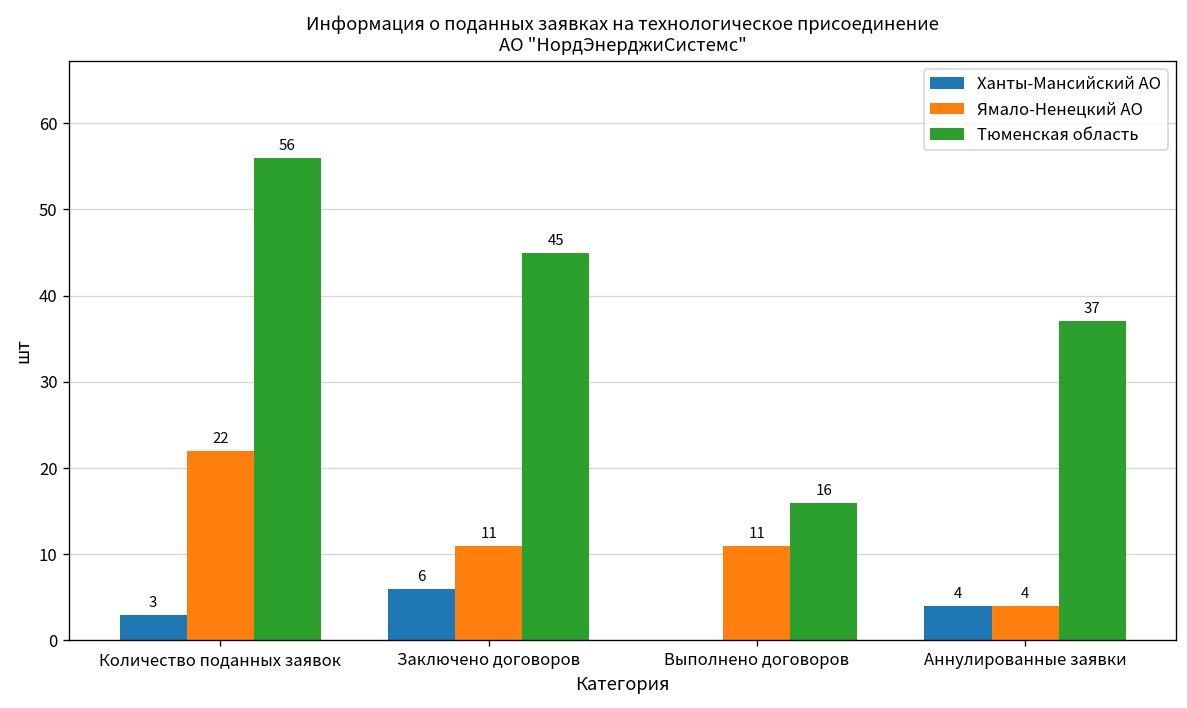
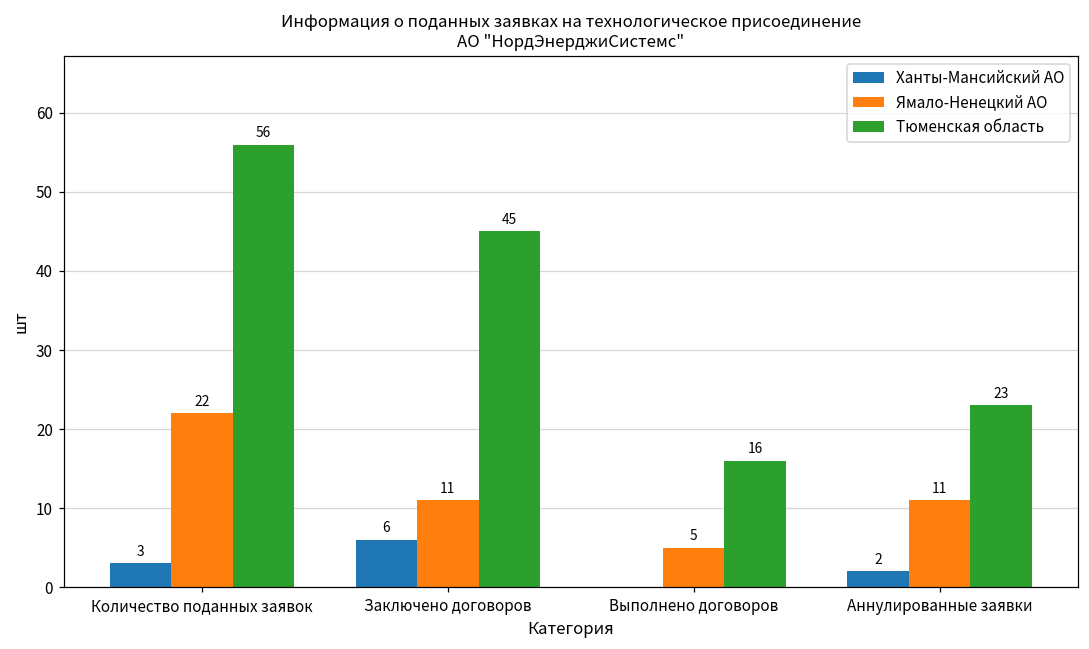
  {
    "Ханты-Мансийский АО": {
      "Количество поданных заявок": 3,
      "Заключено договоров": 6,
-     "Аннулированные заявки": 4
+     "Аннулированные заявки": 2
    },
    "Ямало-Ненецкий АО": {
      "Количество поданных заявок": 22,
      "Заключено договоров": 11,
-     "Выполнено договоров": 11,
-     "Аннулированные заявки": 4
+     "Выполнено договоров": 5,
+     "Аннулированные заявки": 11
    },
    "Тюменская область": {
      "Количество поданных заявок": 56,
      "Заключено договоров": 45,
      "Выполнено договоров": 16,
-     "Аннулированные заявки": 37
+     "Аннулированные заявки": 23
    }
  }
